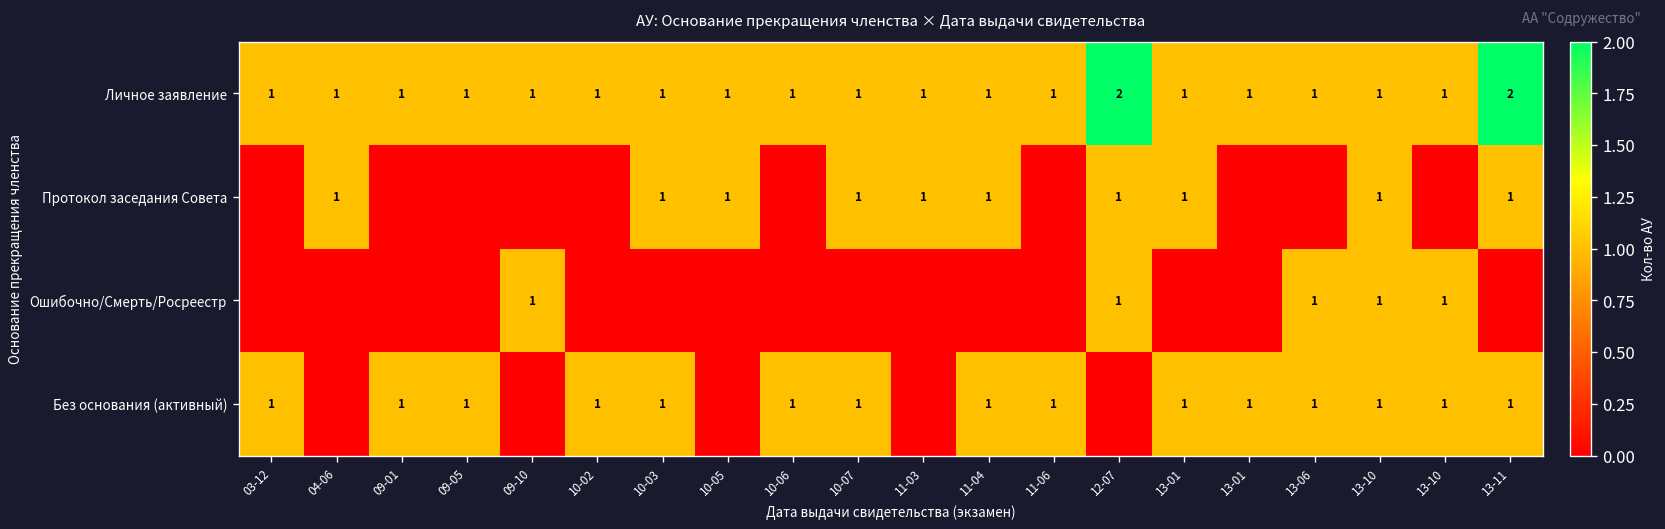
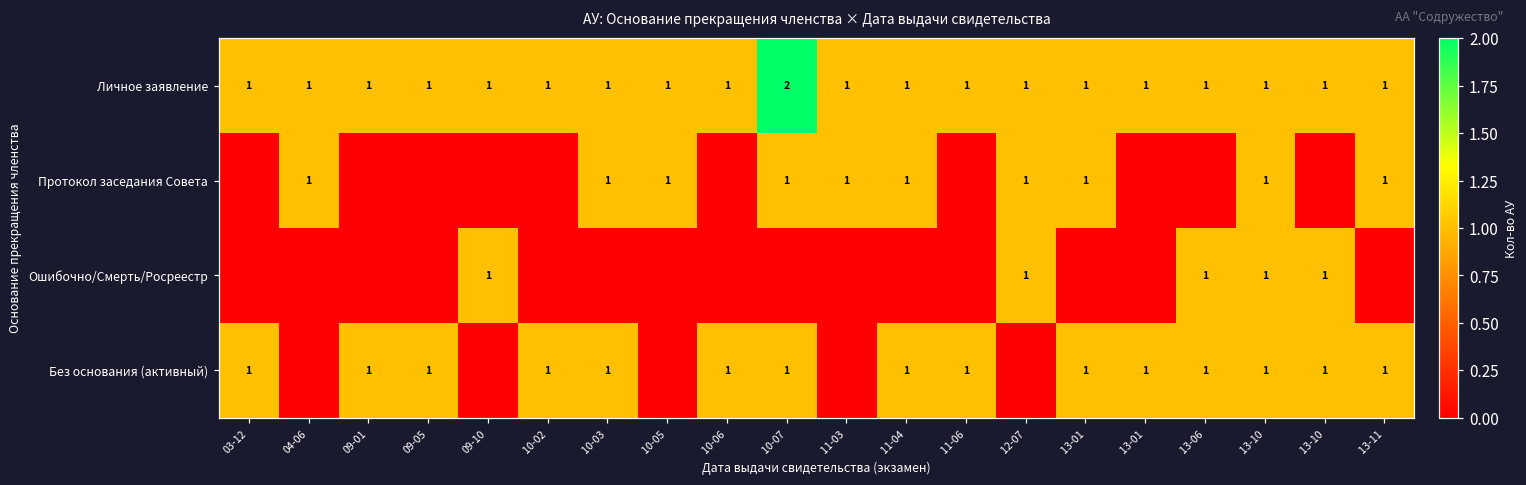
  {
    "Личное заявление": {
      "03-12": 1,
      "04-06": 1,
      "09-01": 1,
      "09-05": 1,
      "09-10": 1,
      "10-02": 1,
      "10-03": 1,
      "10-05": 1,
      "10-06": 1,
-     "10-07": 1,
+     "10-07": 2,
      "11-03": 1,
      "11-04": 1,
      "11-06": 1,
-     "12-07": 2,
+     "12-07": 1,
      "13-06": 1,
-     "13-11": 2
+     "13-11": 1
    },
    "Протокол заседания Совета": {
      "04-06": 1,
      "10-03": 1,
      "10-05": 1,
      "10-07": 1,
      "11-03": 1,
      "11-04": 1,
      "12-07": 1,
      "13-11": 1
    },
    "Ошибочно/Смерть/Росреестр": {
      "09-10": 1,
      "12-07": 1,
      "13-06": 1
    },
    "Без основания (активный)": {
      "03-12": 1,
      "09-01": 1,
      "09-05": 1,
      "10-02": 1,
      "10-03": 1,
      "10-06": 1,
      "10-07": 1,
      "11-04": 1,
      "11-06": 1,
      "13-06": 1,
      "13-11": 1
    }
  }
